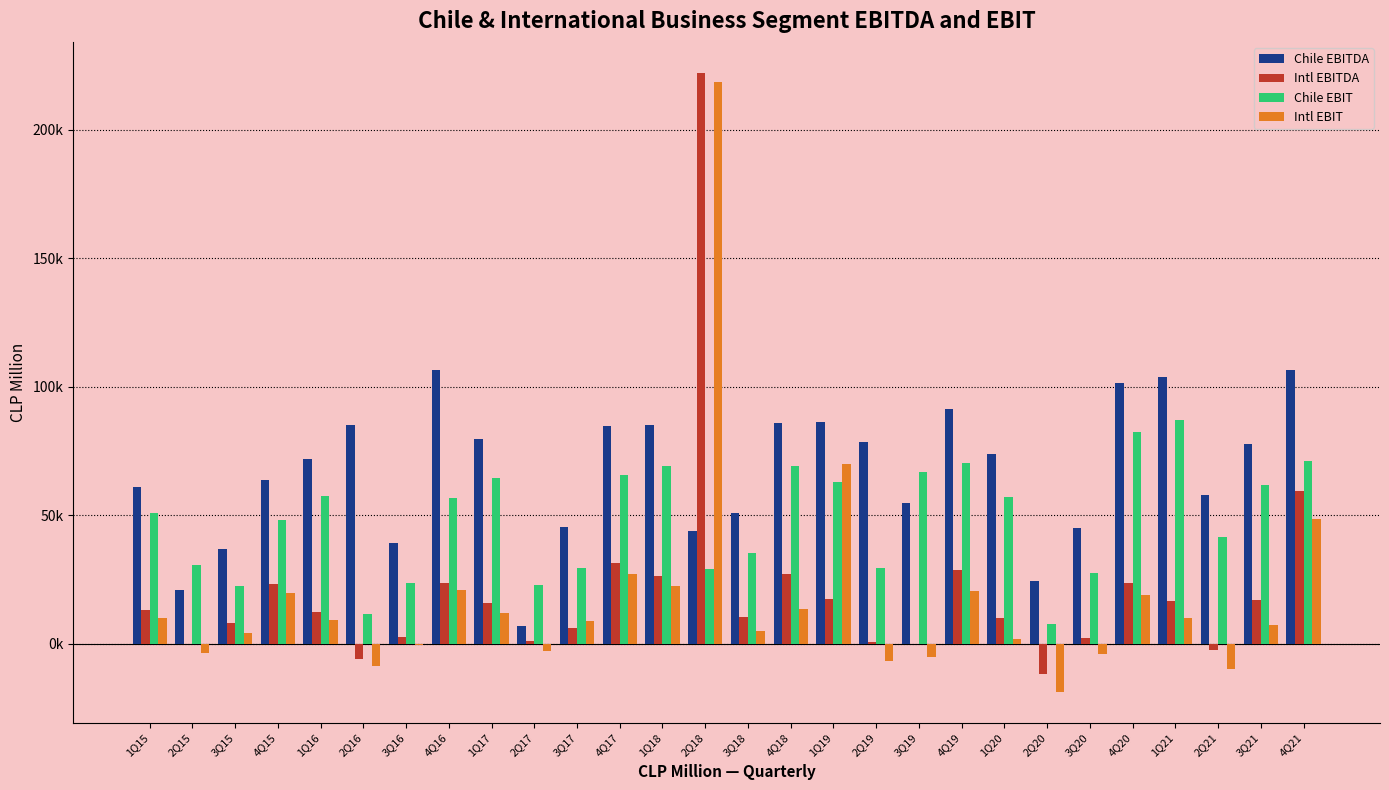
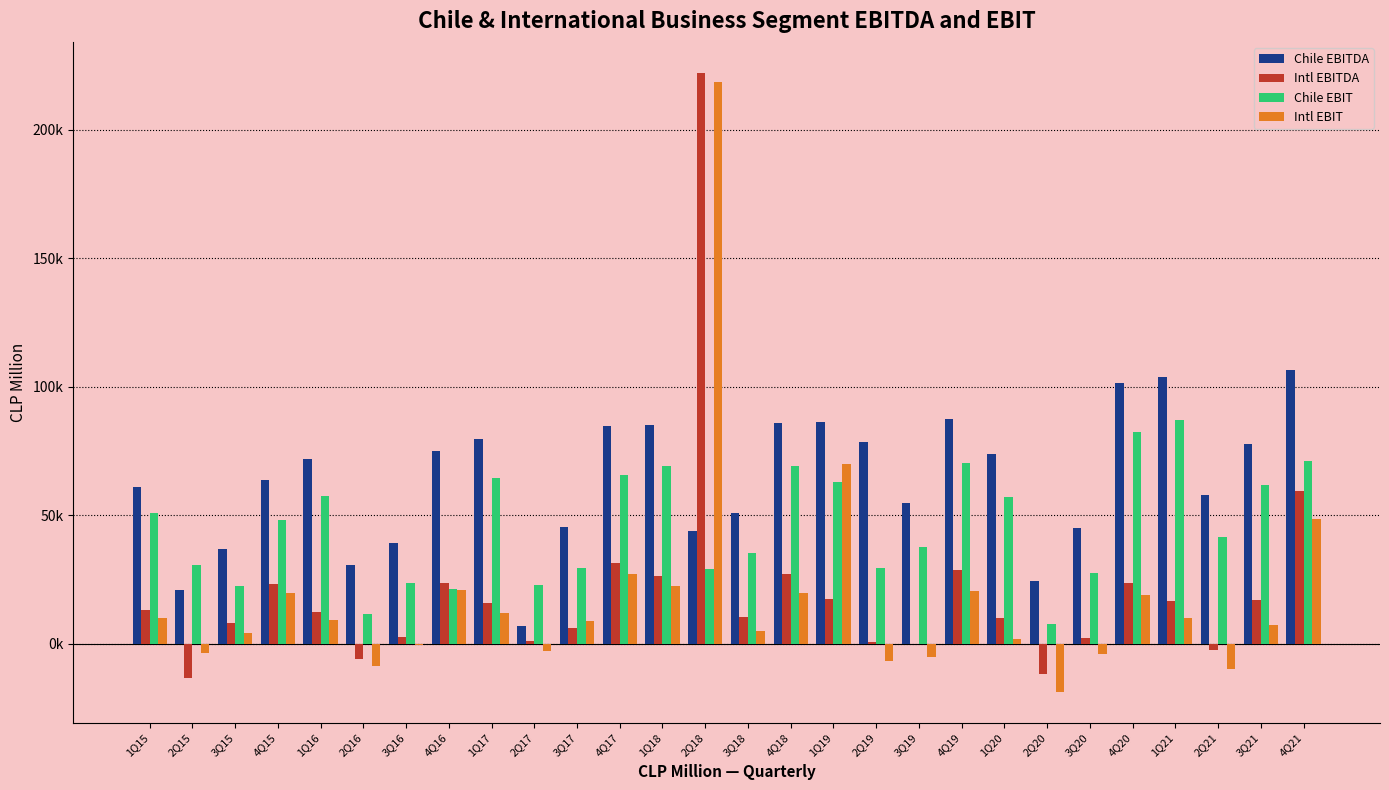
  {
    "Chile EBITDA": {
      "1Q15": 61000,
      "2Q15": 21000,
      "3Q15": 37000,
      "4Q15": 64000,
      "1Q16": 72000,
-     "2Q16": 85000,
+     "2Q16": 31000,
      "3Q16": 39000,
-     "4Q16": 107000,
+     "4Q16": 75000,
      "1Q17": 80000,
      "2Q17": 7000,
      "3Q17": 45000,
      "4Q17": 85000,
      "1Q18": 85000,
      "2Q18": 44000,
      "3Q18": 51000,
      "4Q18": 86000,
      "1Q19": 86000,
      "2Q19": 79000,
      "3Q19": 55000,
-     "4Q19": 91000,
+     "4Q19": 87000,
      "1Q20": 74000,
      "2Q20": 25000,
      "3Q20": 45000,
      "4Q20": 101000,
      "1Q21": 104000,
      "2Q21": 58000,
      "3Q21": 78000,
      "4Q21": 106000
    },
    "Intl EBITDA": {
      "1Q15": 13000,
-     "2Q15": 0,
+     "2Q15": -13000,
      "3Q15": 8000,
      "4Q15": 23000,
      "1Q16": 12000,
      "2Q16": -6000,
      "3Q16": 3000,
      "4Q16": 24000,
      "1Q17": 16000,
      "2Q17": 1000,
      "3Q17": 6000,
      "4Q17": 32000,
      "1Q18": 26000,
      "2Q18": 222000,
      "3Q18": 10000,
      "4Q18": 27000,
      "1Q19": 17000,
      "4Q19": 29000,
      "1Q20": 10000,
      "2Q20": -12000,
      "3Q20": 2000,
      "4Q20": 24000,
      "1Q21": 17000,
      "2Q21": -2000,
      "3Q21": 17000,
      "4Q21": 59000
    },
    "Chile EBIT": {
      "1Q15": 51000,
      "2Q15": 31000,
      "3Q15": 23000,
      "4Q15": 48000,
      "1Q16": 58000,
      "2Q16": 12000,
      "3Q16": 24000,
-     "4Q16": 57000,
+     "4Q16": 21000,
      "1Q17": 65000,
      "2Q17": 23000,
      "3Q17": 30000,
      "4Q17": 66000,
      "1Q18": 69000,
      "2Q18": 29000,
      "3Q18": 35000,
      "4Q18": 69000,
      "1Q19": 63000,
      "2Q19": 30000,
-     "3Q19": 67000,
+     "3Q19": 38000,
      "4Q19": 70000,
      "1Q20": 57000,
      "2Q20": 8000,
      "3Q20": 28000,
      "4Q20": 82000,
      "1Q21": 87000,
      "2Q21": 42000,
      "3Q21": 62000,
      "4Q21": 71000
    },
    "Intl EBIT": {
      "1Q15": 10000,
      "2Q15": -3000,
      "3Q15": 4000,
      "4Q15": 20000,
      "1Q16": 9000,
      "2Q16": -9000,
      "4Q16": 21000,
      "1Q17": 12000,
      "2Q17": -3000,
      "3Q17": 9000,
      "4Q17": 27000,
      "1Q18": 23000,
      "2Q18": 219000,
      "3Q18": 5000,
-     "4Q18": 14000,
+     "4Q18": 20000,
      "1Q19": 70000,
      "2Q19": -7000,
      "3Q19": -5000,
      "4Q19": 20000,
      "1Q20": 2000,
      "2Q20": -19000,
      "3Q20": -4000,
      "4Q20": 19000,
      "1Q21": 10000,
      "2Q21": -10000,
      "3Q21": 7000,
      "4Q21": 49000
    }
  }
